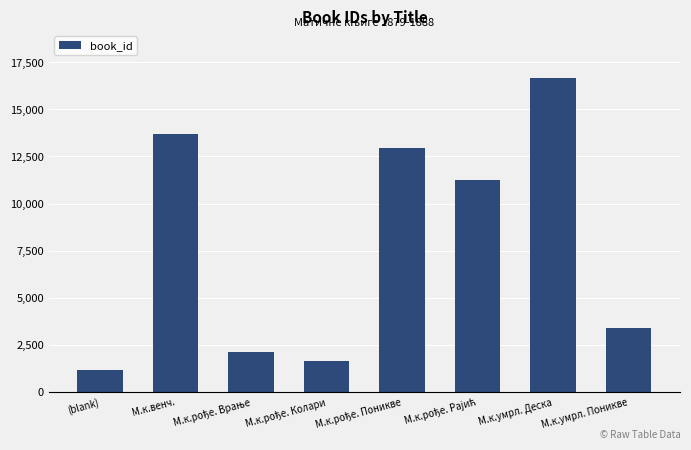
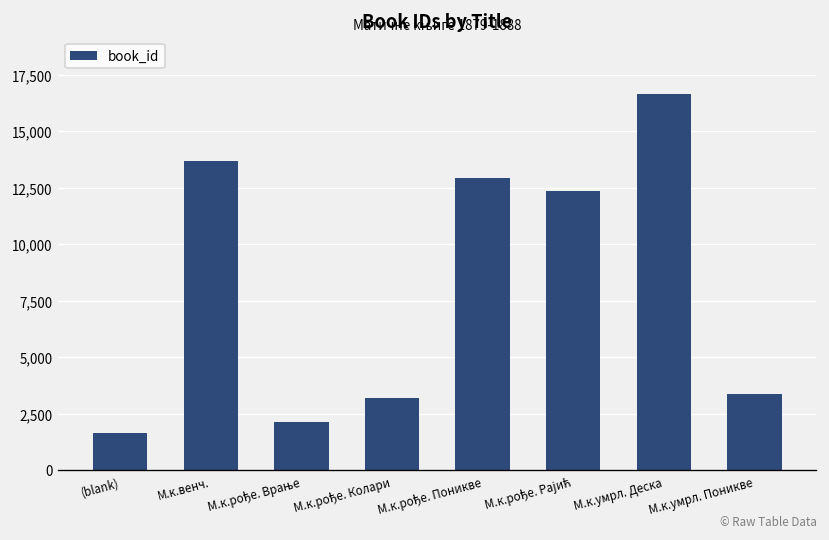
  {
-   "(blank)": "1,200",
+   "(blank)": "1,600",
    "М.к.венч.": "13,700",
    "М.к.рође. Врање": "2,100",
-   "М.к.рође. Колари": "1,700",
+   "М.к.рође. Колари": "3,200",
    "М.к.рође. Поникве": "12,900",
-   "М.к.рође. Рајић": "11,300",
+   "М.к.рође. Рајић": "12,400",
    "М.к.умрл. Деска": "16,700",
    "М.к.умрл. Поникве": "3,400"
  }
